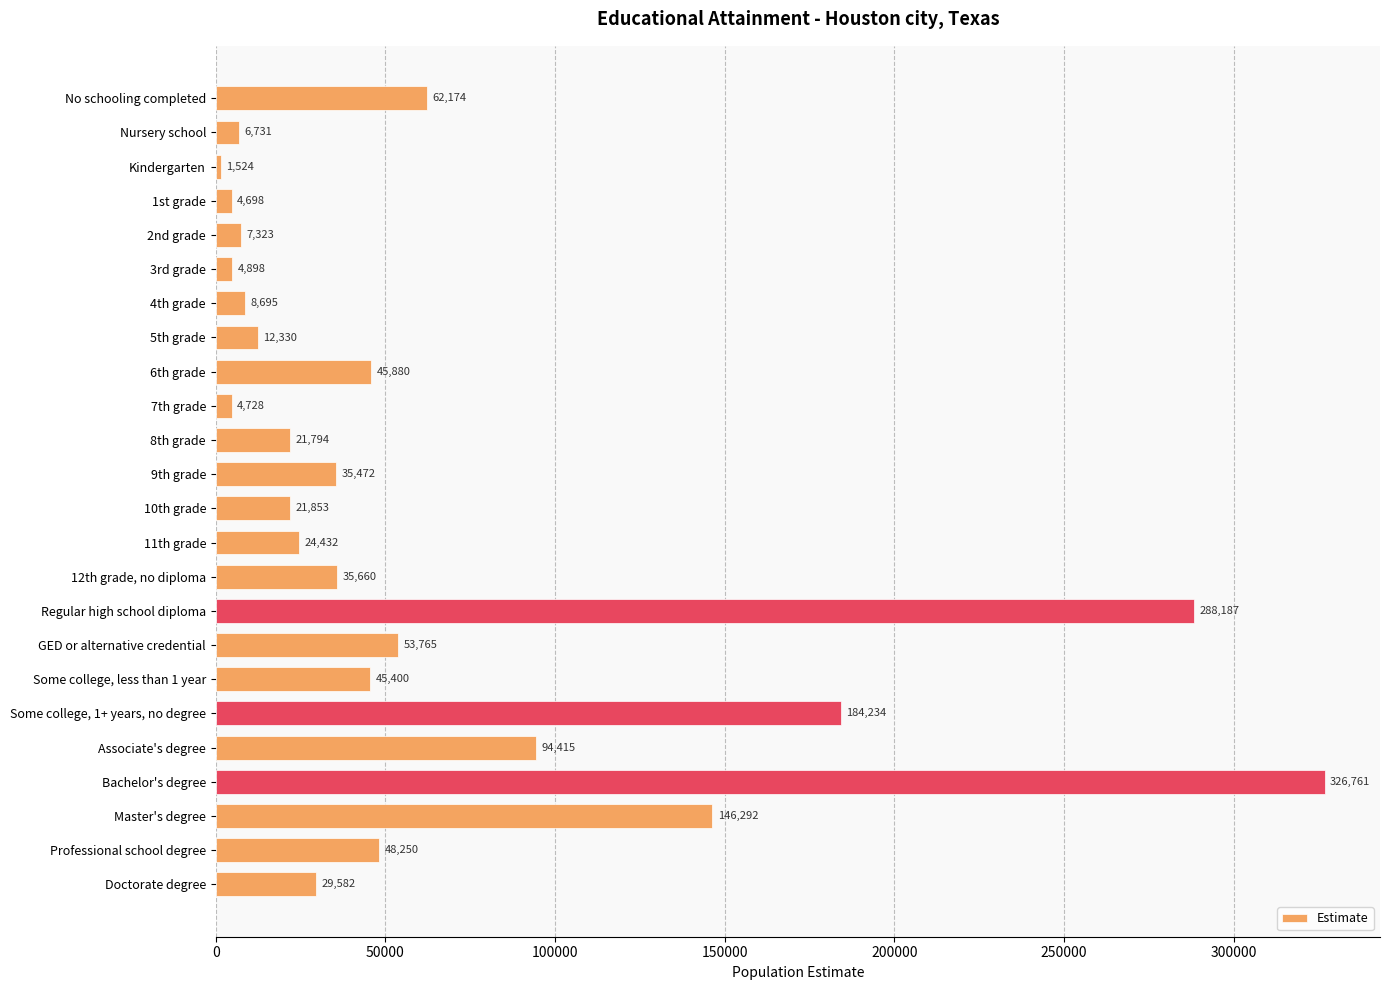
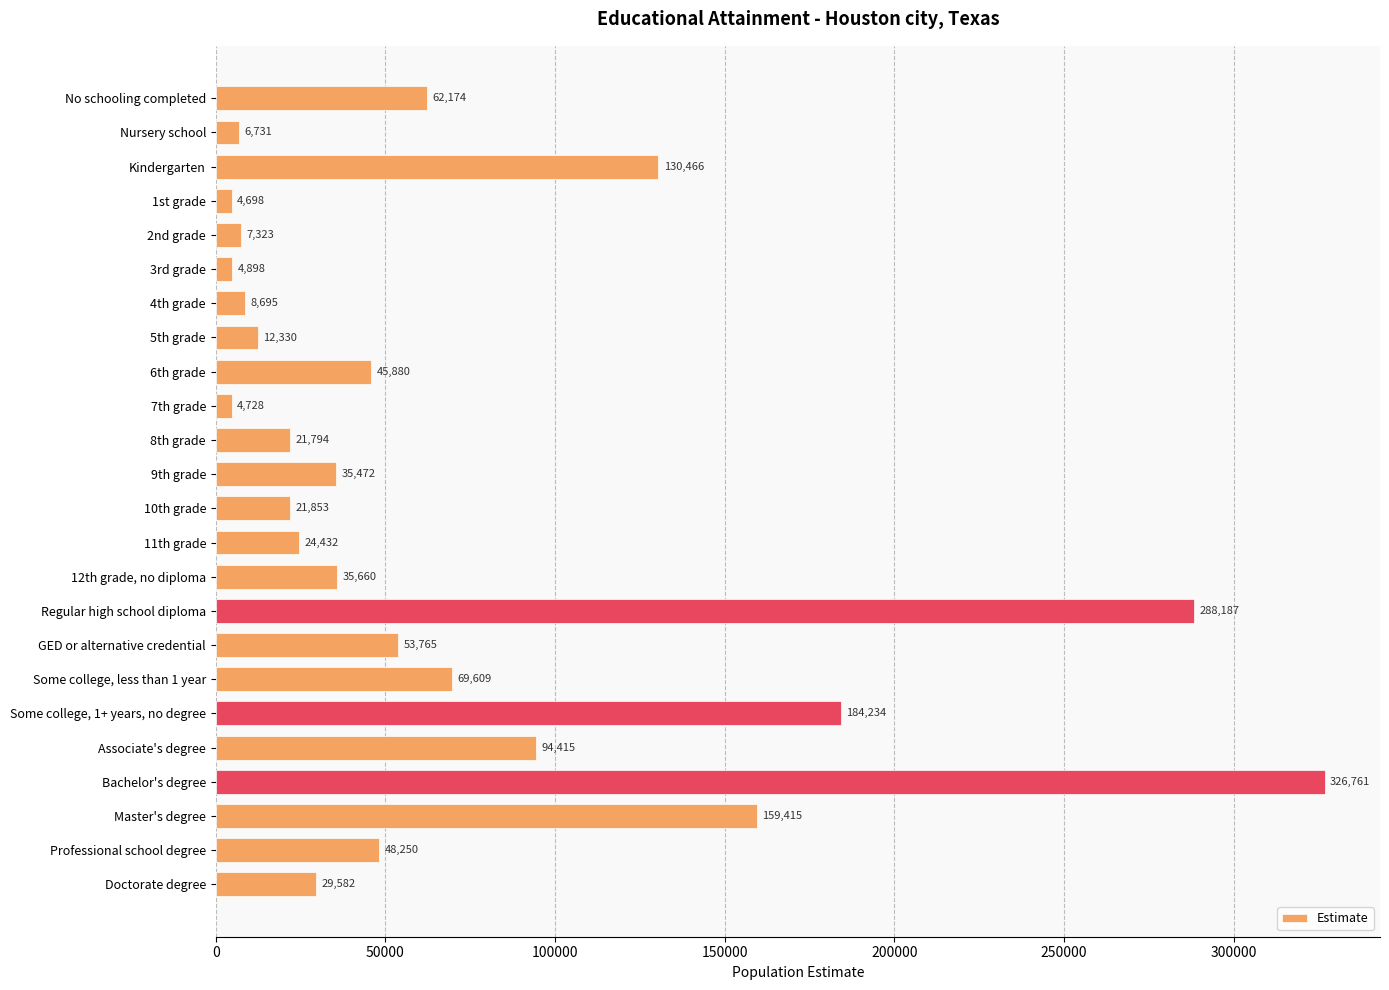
  {
    "No schooling completed": "62,174",
    "Nursery school": "6,731",
-   "Kindergarten": "1,524",
+   "Kindergarten": "130,466",
    "1st grade": "4,698",
    "2nd grade": "7,323",
    "3rd grade": "4,898",
    "4th grade": "8,695",
    "5th grade": "12,330",
    "6th grade": "45,880",
    "7th grade": "4,728",
    "8th grade": "21,794",
    "9th grade": "35,472",
    "10th grade": "21,853",
    "11th grade": "24,432",
    "12th grade, no diploma": "35,660",
    "Regular high school diploma": "288,187",
    "GED or alternative credential": "53,765",
-   "Some college, less than 1 year": "45,400",
+   "Some college, less than 1 year": "69,609",
    "Some college, 1+ years, no degree": "184,234",
    "Associate's degree": "94,415",
    "Bachelor's degree": "326,761",
-   "Master's degree": "146,292",
+   "Master's degree": "159,415",
    "Professional school degree": "48,250",
    "Doctorate degree": "29,582"
  }
